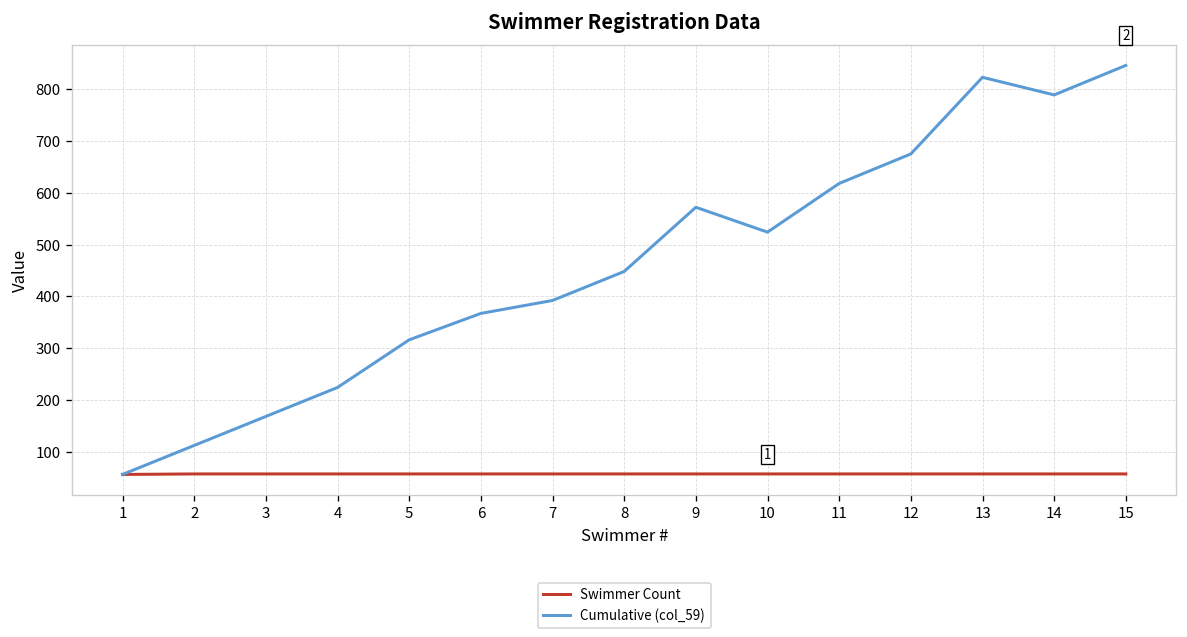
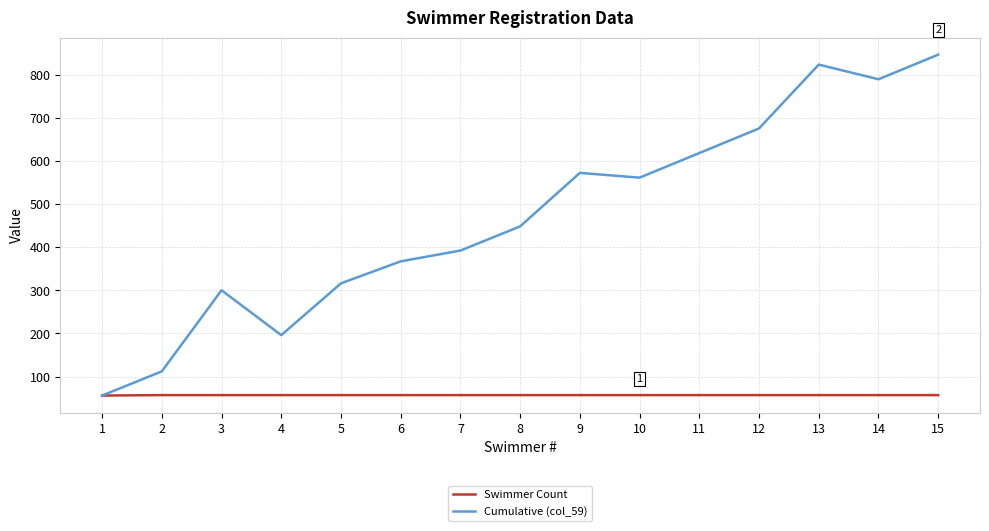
  {
    "Swimmer Count": {
      "2": 60,
      "3": 60,
      "4": 60,
      "5": 60,
      "6": 60,
      "7": 60,
      "8": 60,
      "9": 60,
      "11": 60,
      "12": 60,
      "13": 60,
      "14": 60,
      "15": 60
    },
    "Cumulative (col_59)": {
      "2": 110,
-     "3": 170,
-     "4": 220,
+     "3": 300,
+     "4": 200,
      "5": 320,
      "6": 370,
      "7": 390,
      "8": 450,
      "9": 570,
-     "10": 520,
+     "10": 560,
      "11": 620,
      "12": 680,
      "13": 820,
      "14": 790
    }
  }
